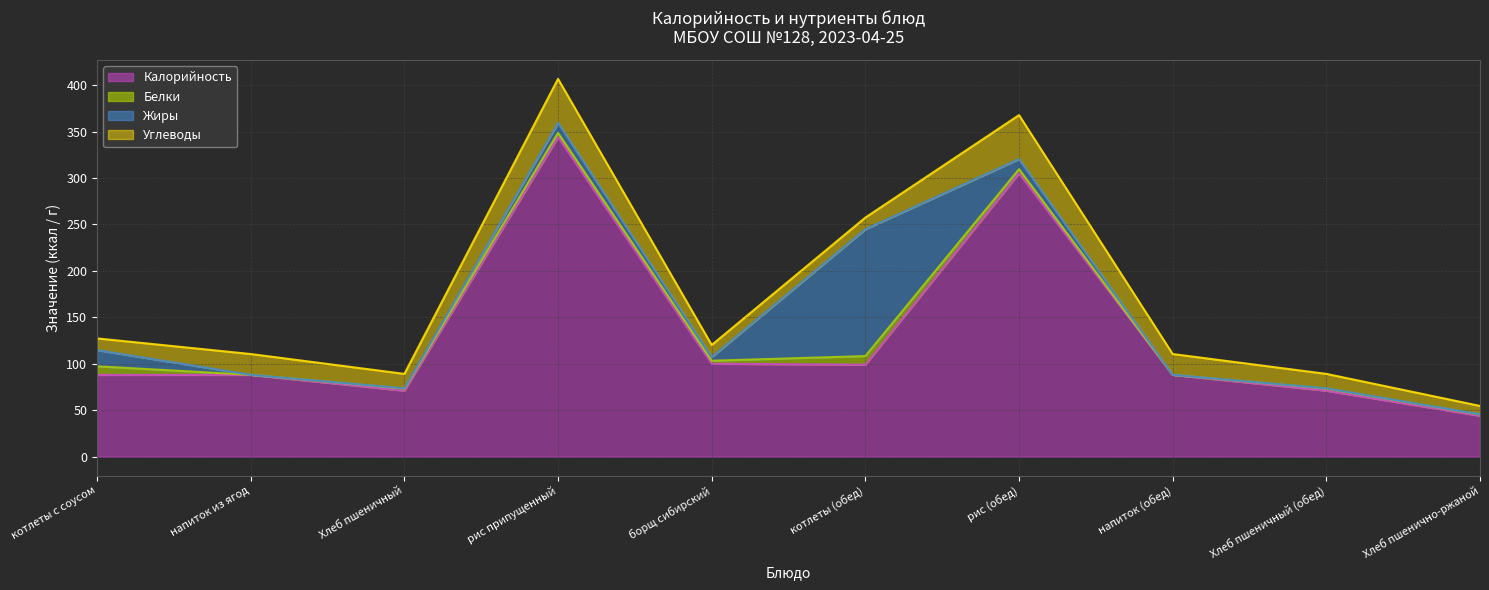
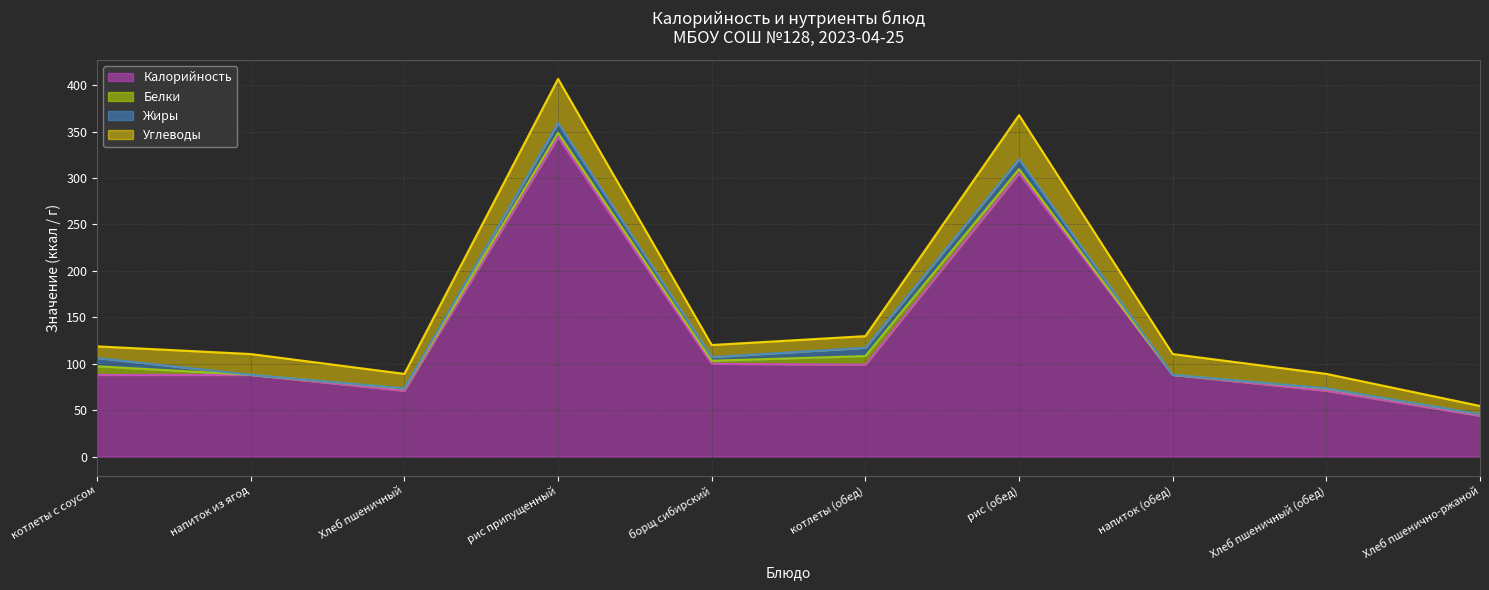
  {
    "Калорийность": {
      "котлеты с соусом": 90,
      "рис припущенный": 340,
      "борщ сибирский": 100,
      "котлеты (обед)": 100,
      "рис (обед)": 310
    },
    "Жиры": {
-     "котлеты с соусом": 20,
+     "котлеты с соусом": 10,
      "рис припущенный": 10,
      "борщ сибирский": 0,
-     "котлеты (обед)": 140,
+     "котлеты (обед)": 10,
      "рис (обед)": 10
    }
  }
